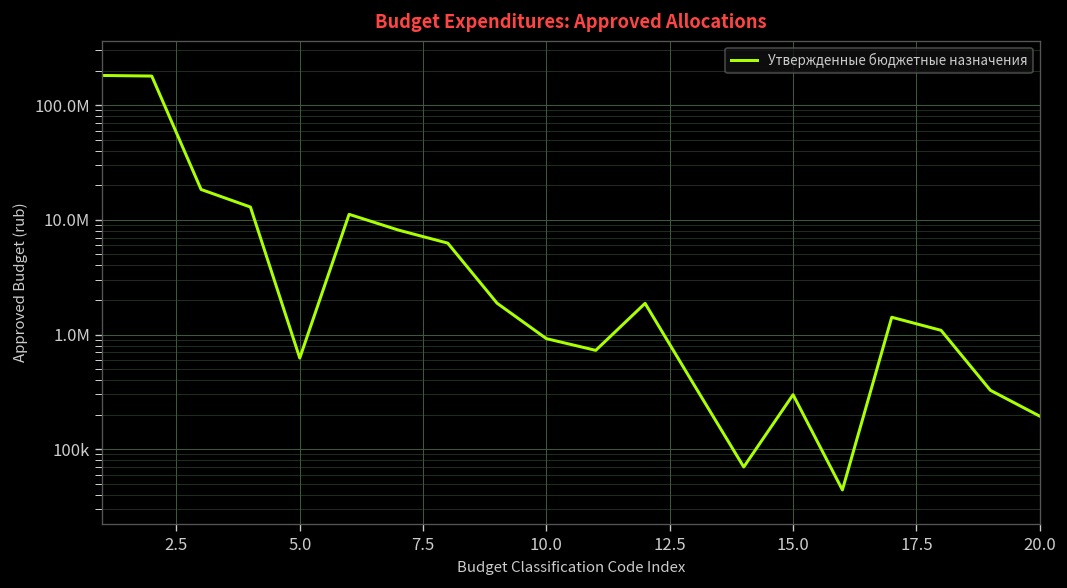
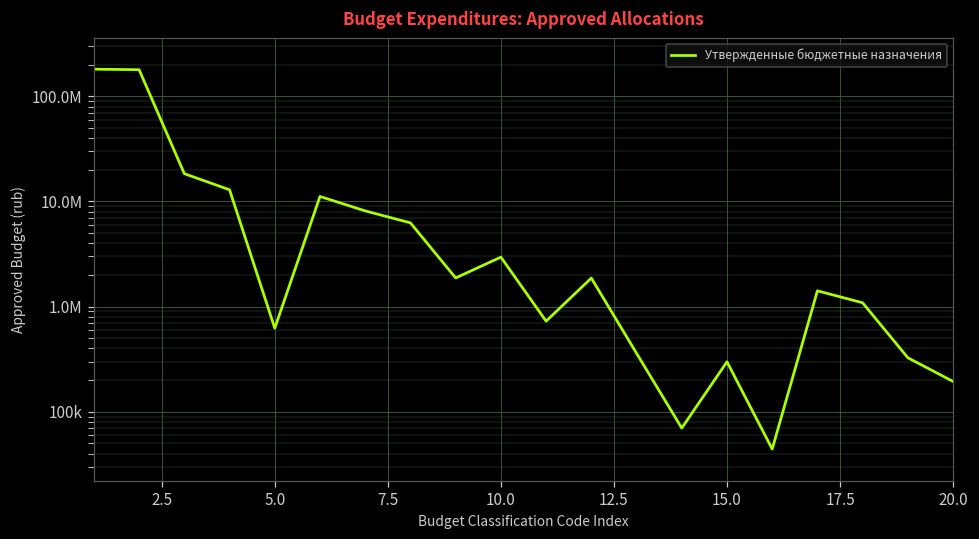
  {
    "5.0": 600000,
-   "10.0": 900000,
+   "10.0": 3000000,
    "15.0": 300000,
    "20.0": 190000
  }
